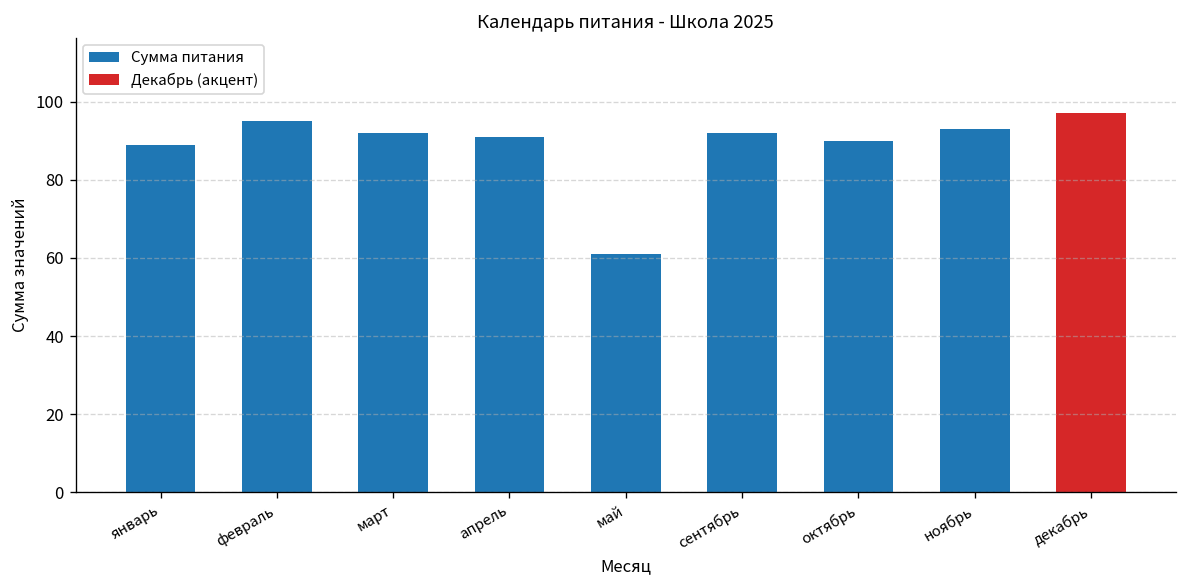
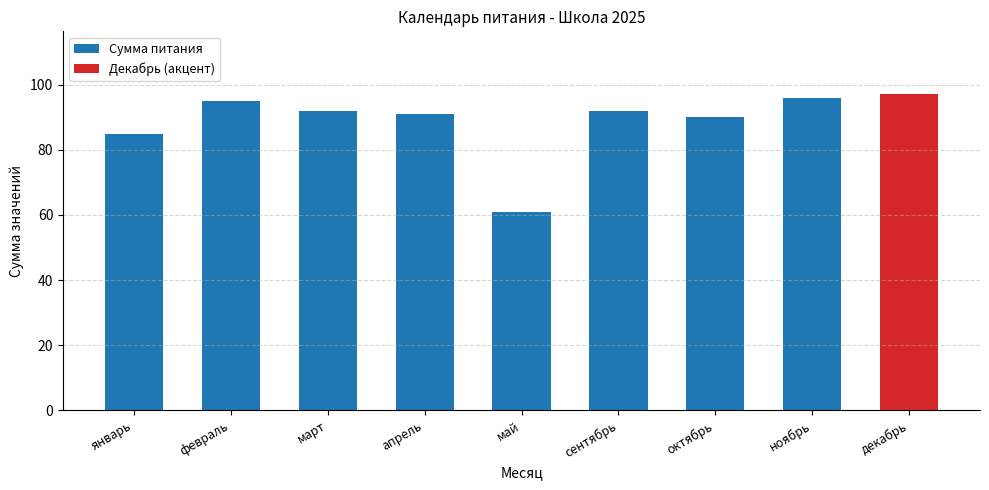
  {
    "Сумма питания": {
-     "январь": 89,
+     "январь": 85,
      "февраль": 95,
      "март": 92,
      "апрель": 91,
      "май": 61,
      "сентябрь": 92,
      "октябрь": 90,
-     "ноябрь": 93,
+     "ноябрь": 96,
      "декабрь": 97
    },
    "Декабрь (акцент)": {
      "декабрь": 97
    }
  }
